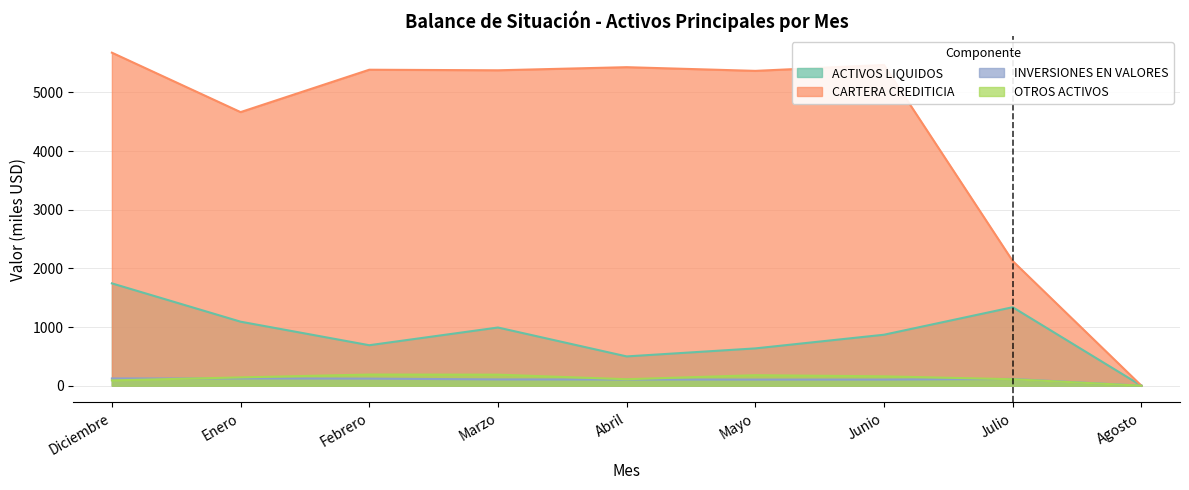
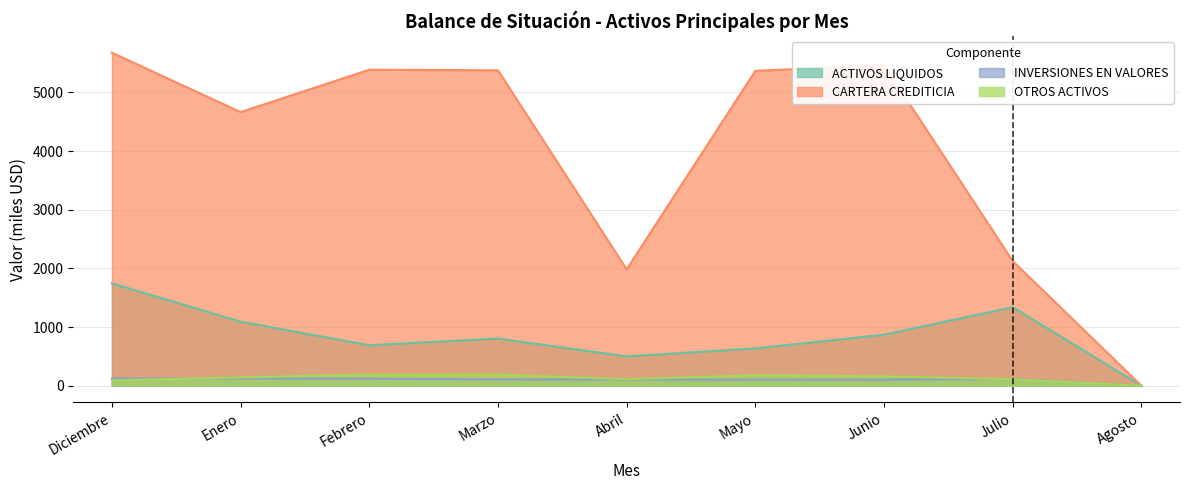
  {
    "ACTIVOS LIQUIDOS": {
      "Diciembre": 1700,
      "Enero": 1100,
      "Febrero": 700,
-     "Marzo": 1000,
+     "Marzo": 800,
      "Abril": 500,
      "Mayo": 600,
      "Junio": 900,
      "Julio": 1300
    },
    "CARTERA CREDITICIA": {
      "Diciembre": 5700,
      "Enero": 4700,
      "Febrero": 5400,
      "Marzo": 5400,
-     "Abril": 5400,
+     "Abril": 2000,
      "Mayo": 5400,
      "Julio": 2100
    },
    "INVERSIONES EN VALORES": {
      "Febrero": 100,
      "Marzo": 100,
      "Mayo": 100,
      "Junio": 100
    },
    "OTROS ACTIVOS": {
      "Febrero": 200,
      "Marzo": 200,
      "Mayo": 200,
      "Junio": 200
    }
  }
